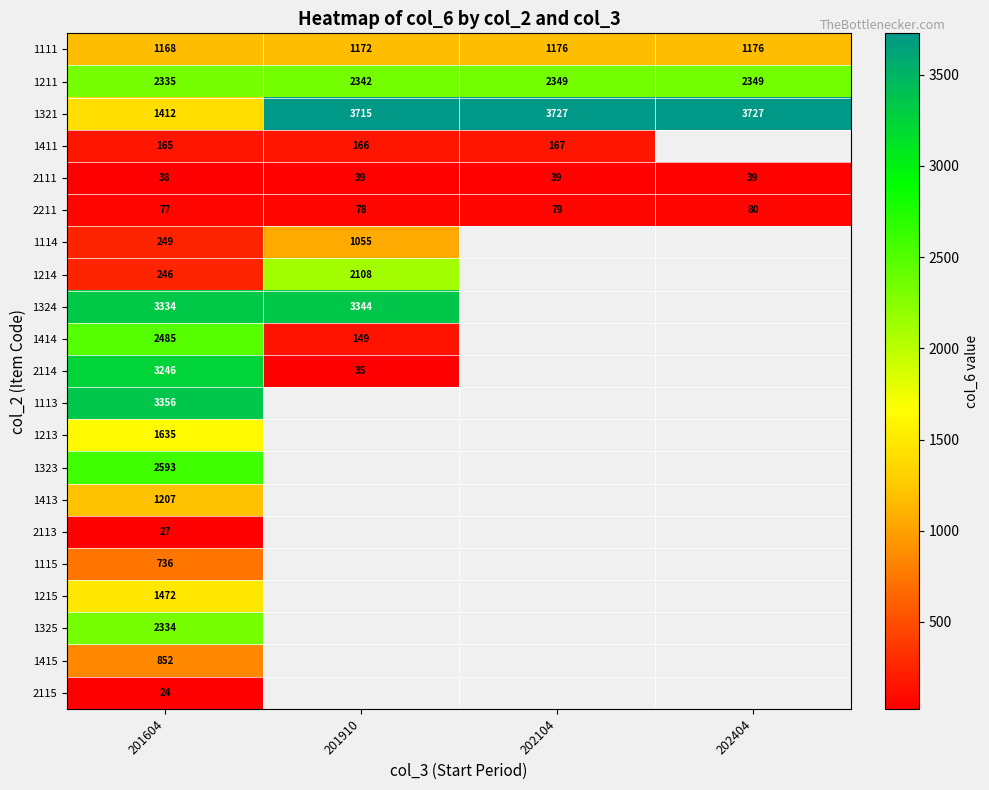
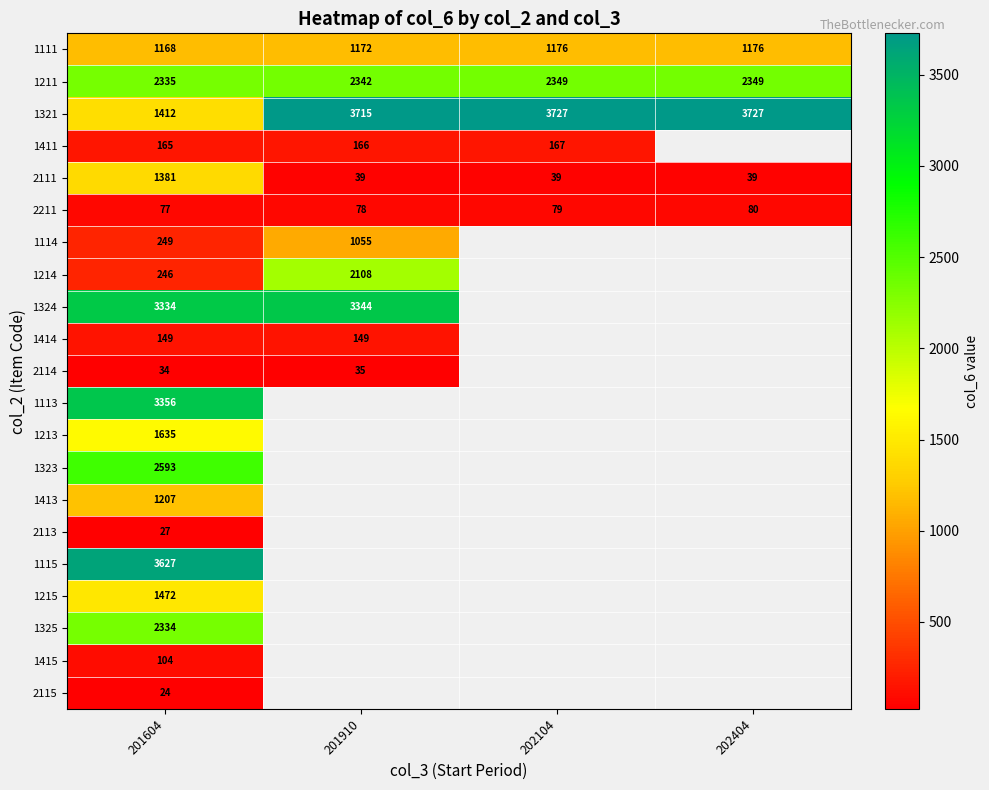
  {
    "1111": {
      "201604": 1168,
      "201910": 1172,
      "202104": 1176,
      "202404": 1176
    },
    "1211": {
      "201604": 2335,
      "201910": 2342,
      "202104": 2349,
      "202404": 2349
    },
    "1321": {
      "201604": 1412,
      "201910": 3715,
      "202104": 3727,
      "202404": 3727
    },
    "1411": {
      "201604": 165,
      "201910": 166,
      "202104": 167
    },
    "2111": {
-     "201604": 38,
+     "201604": 1381,
      "201910": 39,
      "202104": 39,
      "202404": 39
    },
    "2211": {
      "201604": 77,
      "201910": 78,
      "202104": 79,
      "202404": 80
    },
    "1114": {
      "201604": 249,
      "201910": 1055
    },
    "1214": {
      "201604": 246,
      "201910": 2108
    },
    "1324": {
      "201604": 3334,
      "201910": 3344
    },
    "1414": {
-     "201604": 2485,
+     "201604": 149,
      "201910": 149
    },
    "2114": {
-     "201604": 3246,
+     "201604": 34,
      "201910": 35
    },
    "1113": {
      "201604": 3356
    },
    "1213": {
      "201604": 1635
    },
    "1323": {
      "201604": 2593
    },
    "1413": {
      "201604": 1207
    },
    "2113": {
      "201604": 27
    },
    "1115": {
-     "201604": 736
+     "201604": 3627
    },
    "1215": {
      "201604": 1472
    },
    "1325": {
      "201604": 2334
    },
    "1415": {
-     "201604": 852
+     "201604": 104
    },
    "2115": {
      "201604": 24
    }
  }
